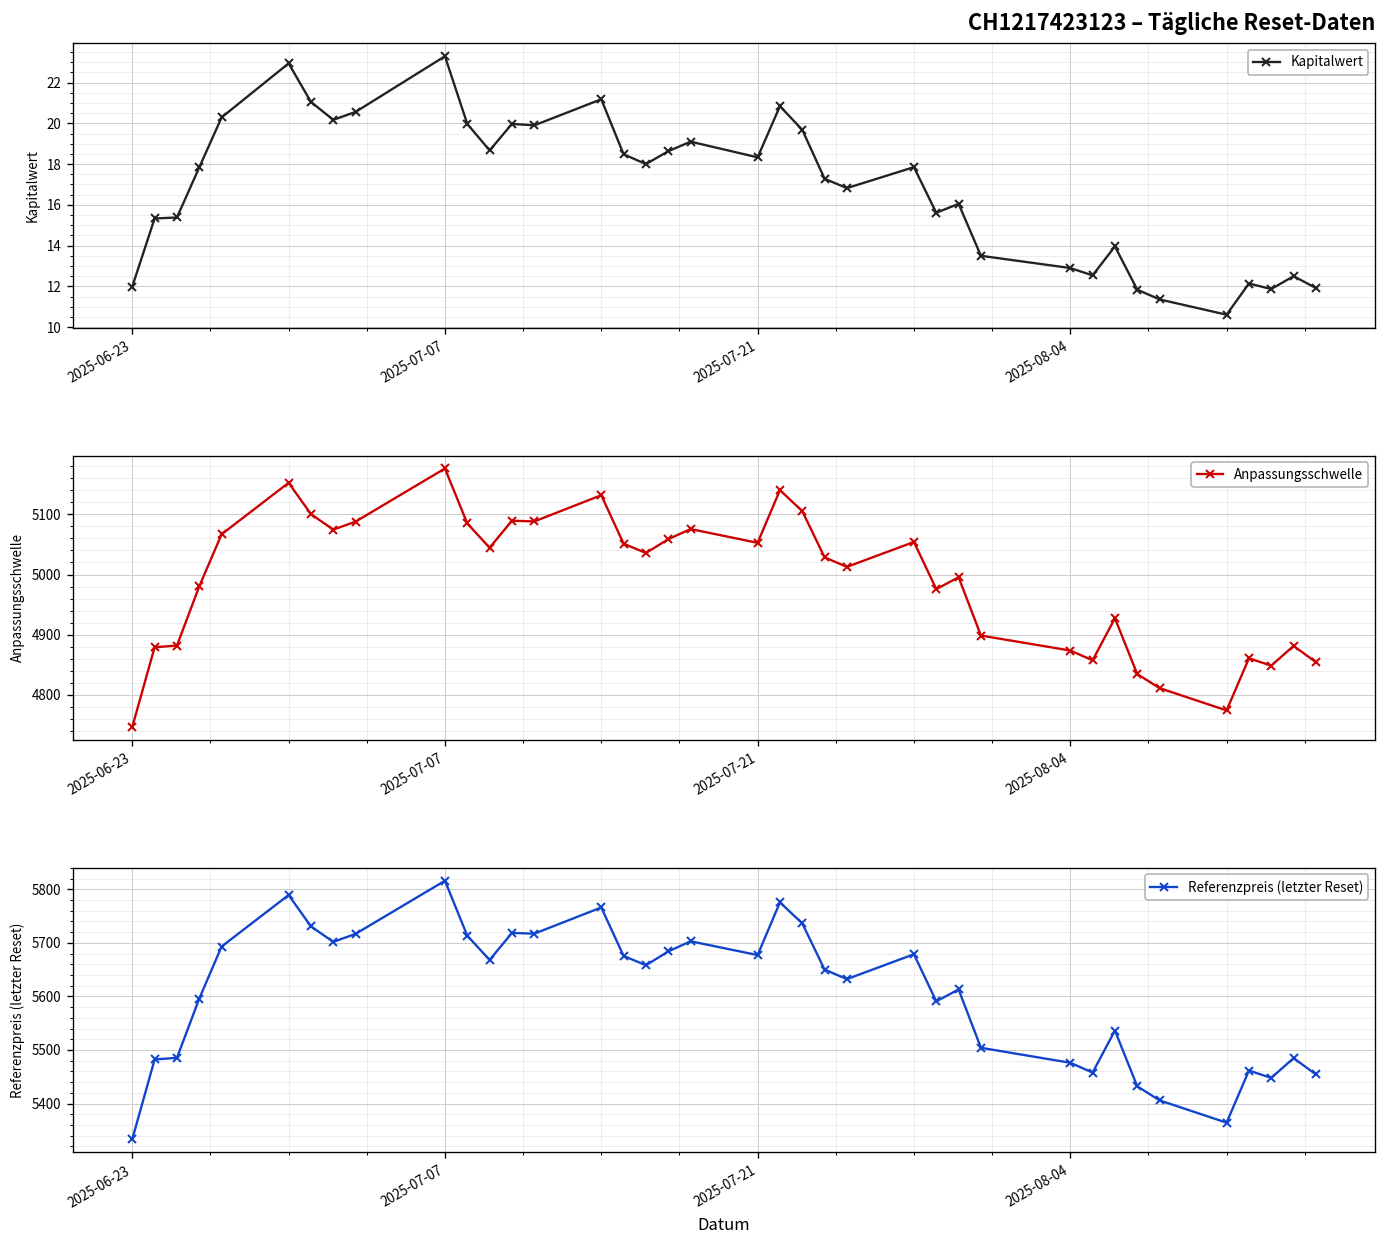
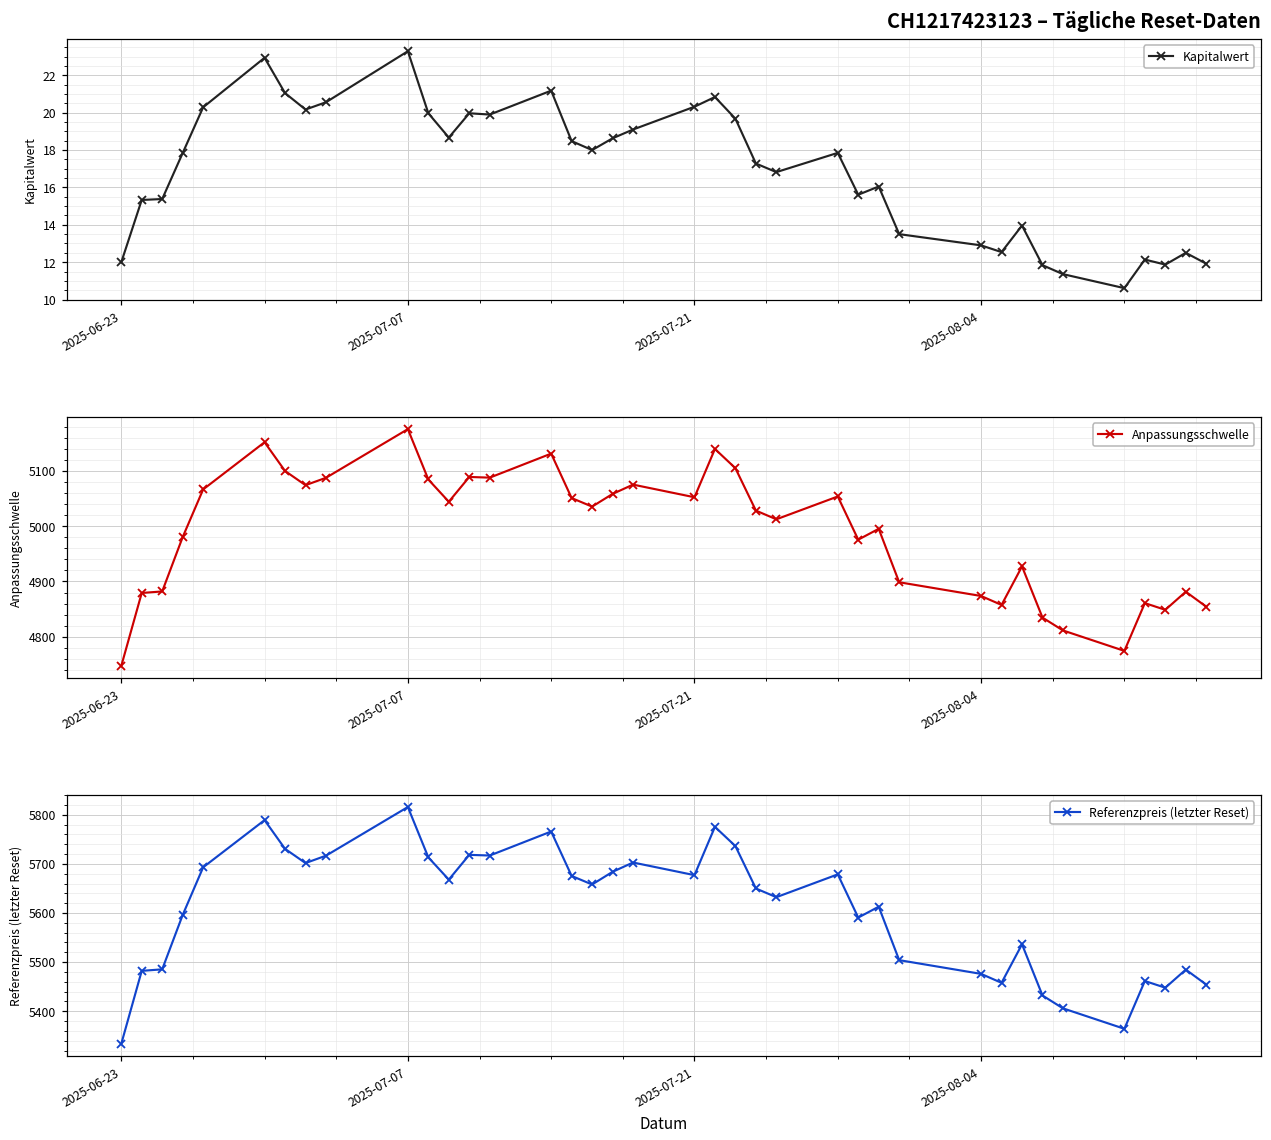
  {
    "CH1217423123 – Tägliche Reset-Daten": {
      "2025-06-23": 12.0,
      "2025-07-07": 23.3,
-     "2025-07-21": 18.3,
+     "2025-07-21": 20.3,
      "2025-08-04": 12.9
    }
  }
